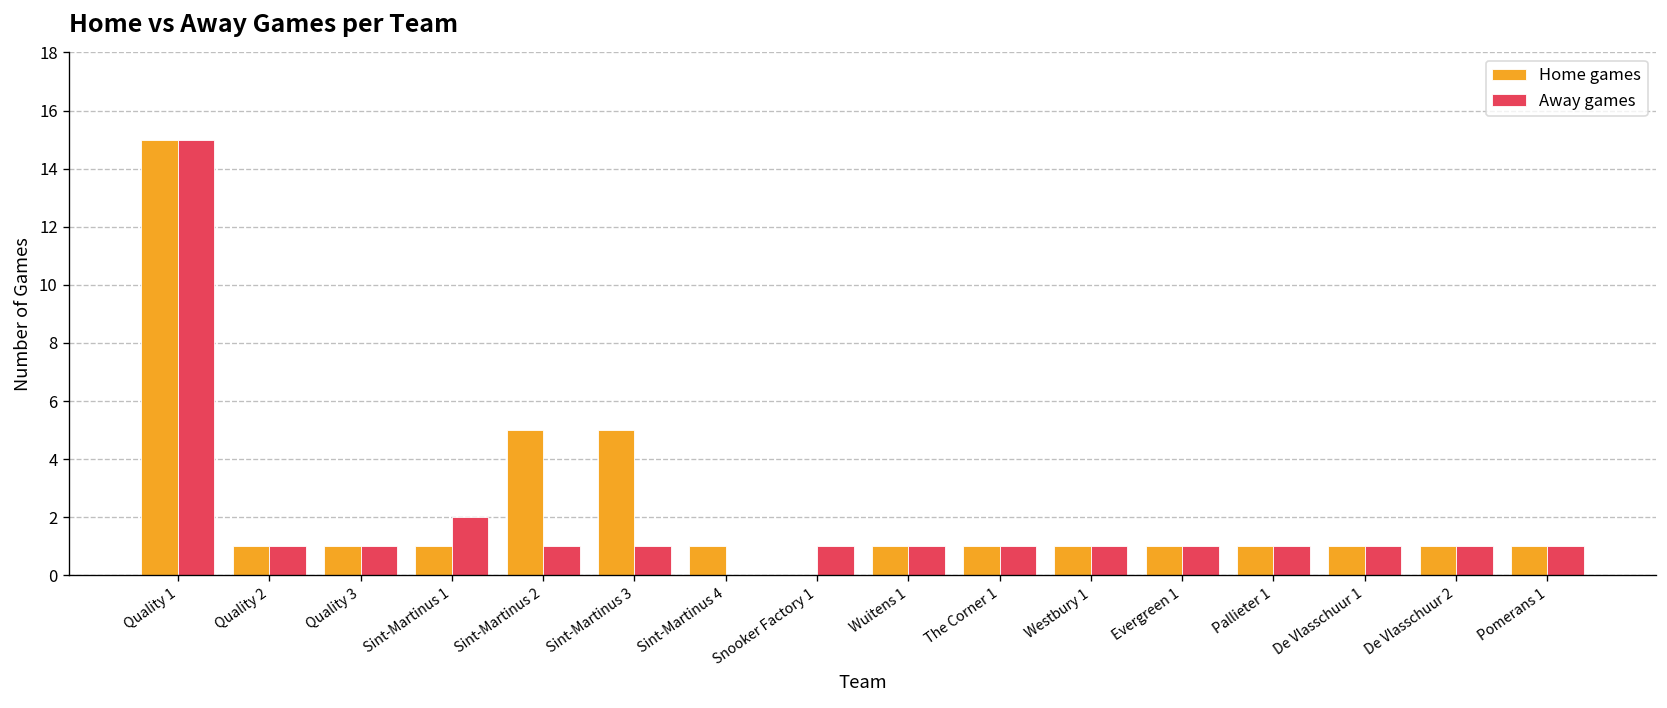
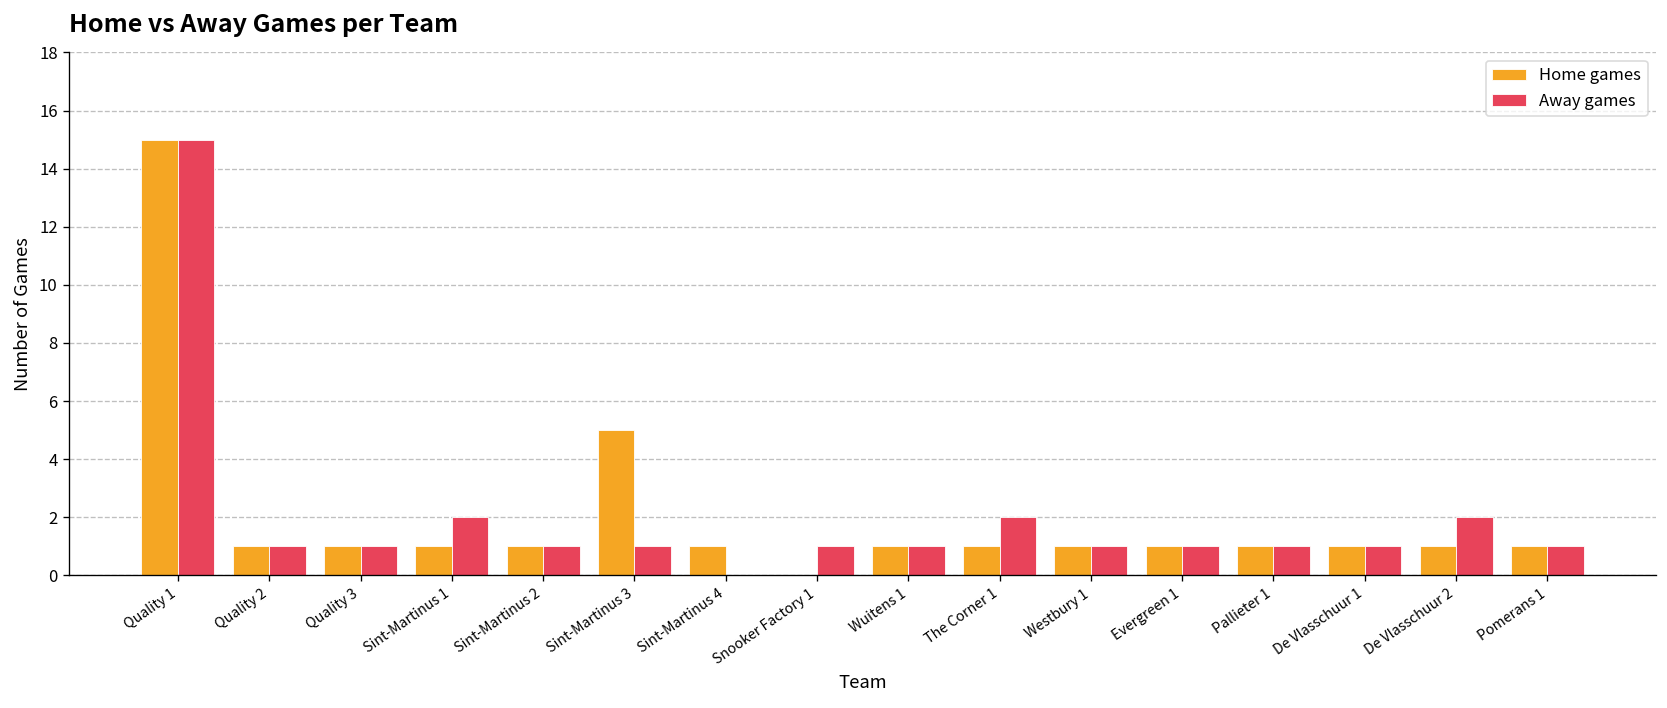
  {
    "Home games": {
      "Quality 1": 15,
      "Quality 2": 1,
      "Quality 3": 1,
      "Sint-Martinus 1": 1,
-     "Sint-Martinus 2": 5,
+     "Sint-Martinus 2": 1,
      "Sint-Martinus 3": 5,
      "Sint-Martinus 4": 1,
      "Snooker Factory 1": 0,
      "Wuitens 1": 1,
      "The Corner 1": 1,
      "Westbury 1": 1,
      "Evergreen 1": 1,
      "Pallieter 1": 1,
      "De Vlasschuur 1": 1,
      "De Vlasschuur 2": 1,
      "Pomerans 1": 1
    },
    "Away games": {
      "Quality 1": 15,
      "Quality 2": 1,
      "Quality 3": 1,
      "Sint-Martinus 1": 2,
      "Sint-Martinus 2": 1,
      "Sint-Martinus 3": 1,
      "Sint-Martinus 4": 0,
      "Snooker Factory 1": 1,
      "Wuitens 1": 1,
-     "The Corner 1": 1,
+     "The Corner 1": 2,
      "Westbury 1": 1,
      "Evergreen 1": 1,
      "Pallieter 1": 1,
      "De Vlasschuur 1": 1,
-     "De Vlasschuur 2": 1,
+     "De Vlasschuur 2": 2,
      "Pomerans 1": 1
    }
  }
